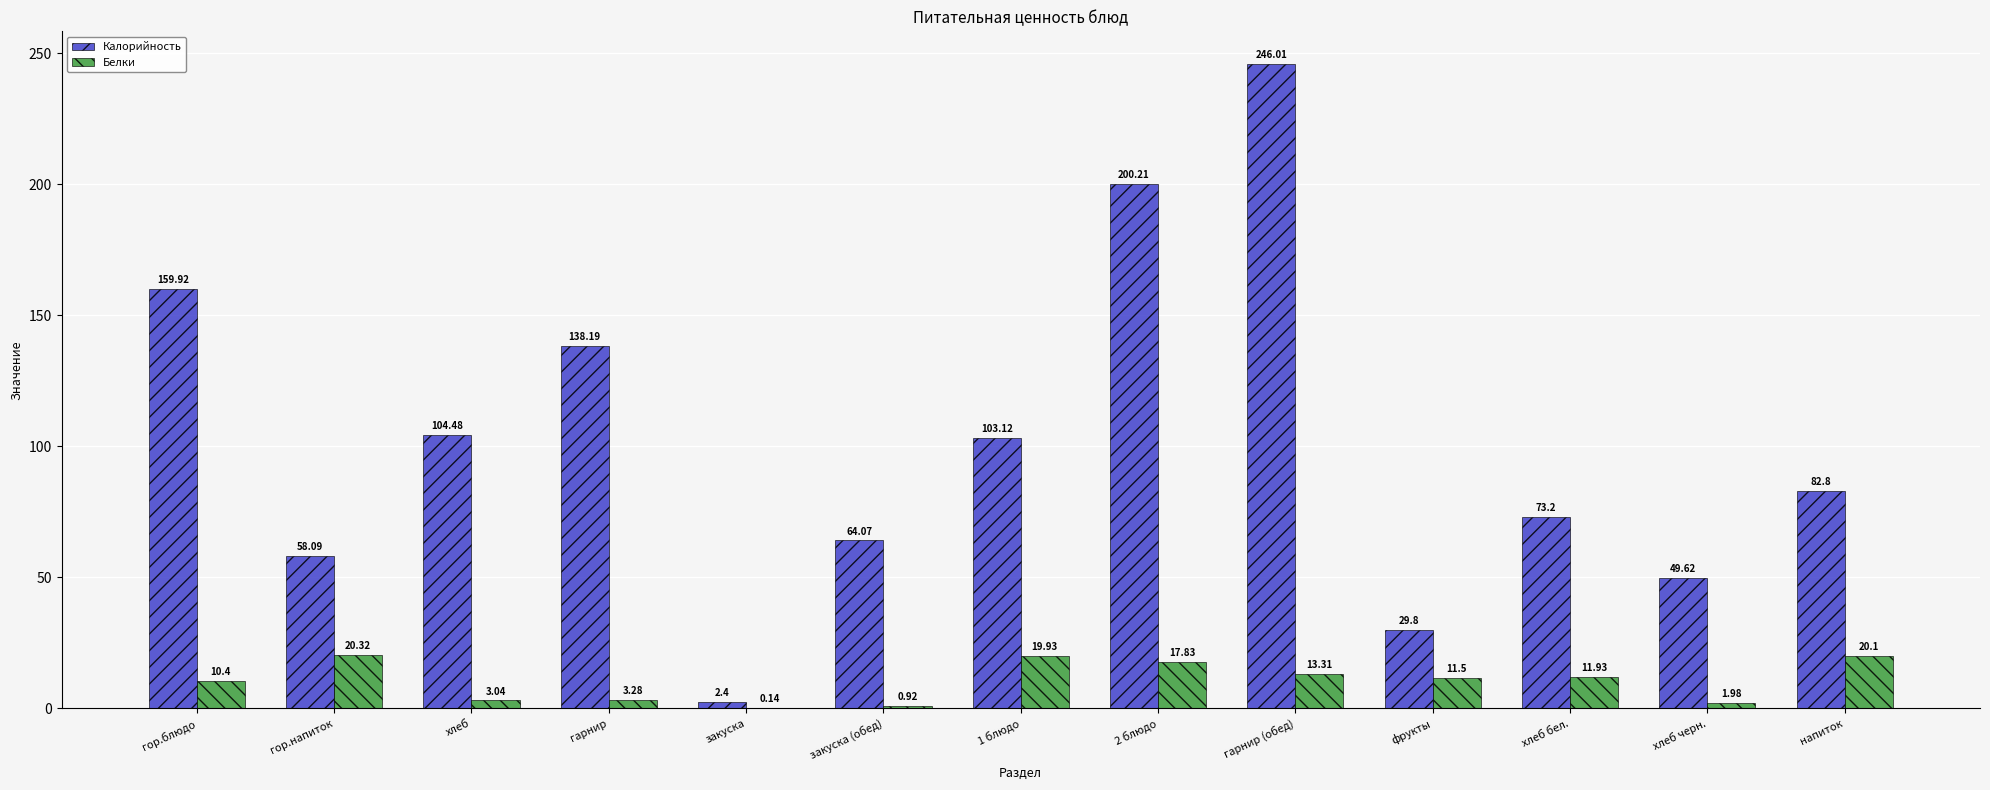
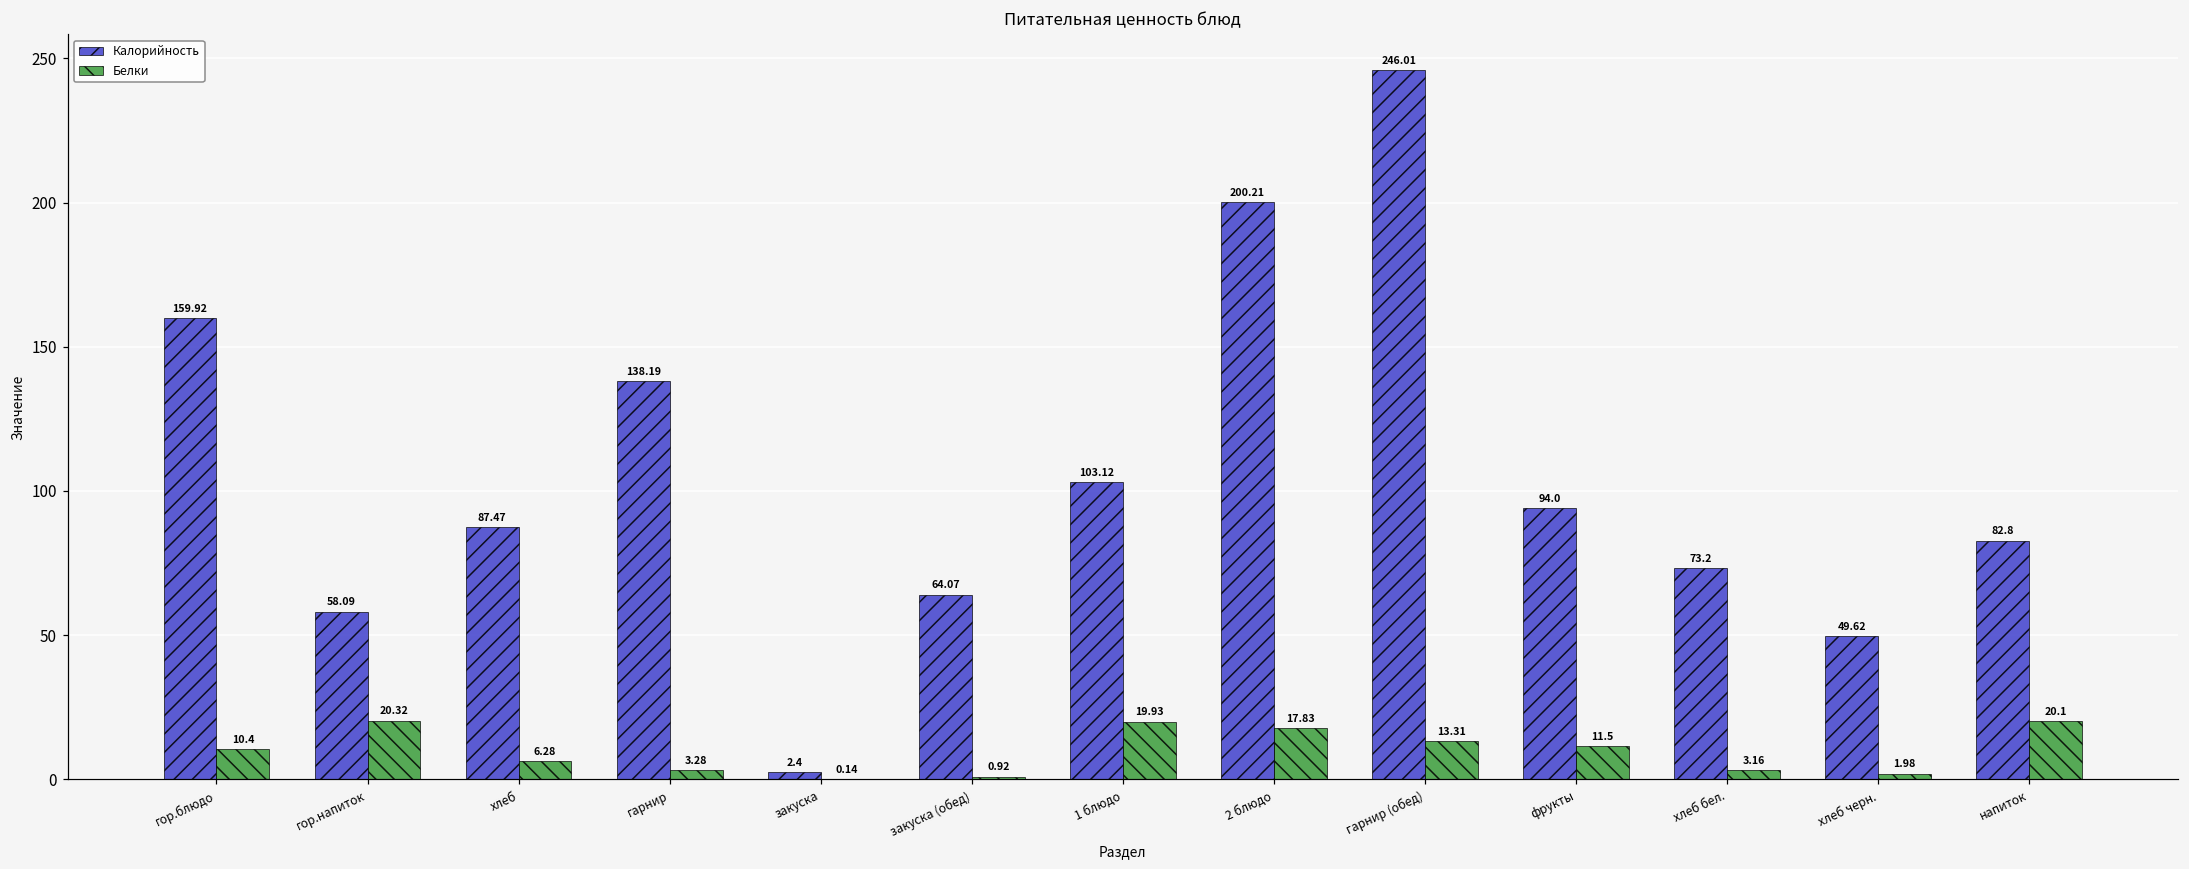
  {
    "Калорийность": {
      "гор.блюдо": 159.92,
      "гор.напиток": 58.09,
-     "хлеб": 104.48,
+     "хлеб": 87.47,
      "гарнир": 138.19,
      "закуска": 2.4,
      "закуска (обед)": 64.07,
      "1 блюдо": 103.12,
      "2 блюдо": 200.21,
      "гарнир (обед)": 246.01,
-     "фрукты": 29.8,
+     "фрукты": 94.0,
      "хлеб бел.": 73.2,
      "хлеб черн.": 49.62,
      "напиток": 82.8
    },
    "Белки": {
      "гор.блюдо": 10.4,
      "гор.напиток": 20.32,
-     "хлеб": 3.04,
+     "хлеб": 6.28,
      "гарнир": 3.28,
      "закуска": 0.14,
      "закуска (обед)": 0.92,
      "1 блюдо": 19.93,
      "2 блюдо": 17.83,
      "гарнир (обед)": 13.31,
      "фрукты": 11.5,
-     "хлеб бел.": 11.93,
+     "хлеб бел.": 3.16,
      "хлеб черн.": 1.98,
      "напиток": 20.1
    }
  }
